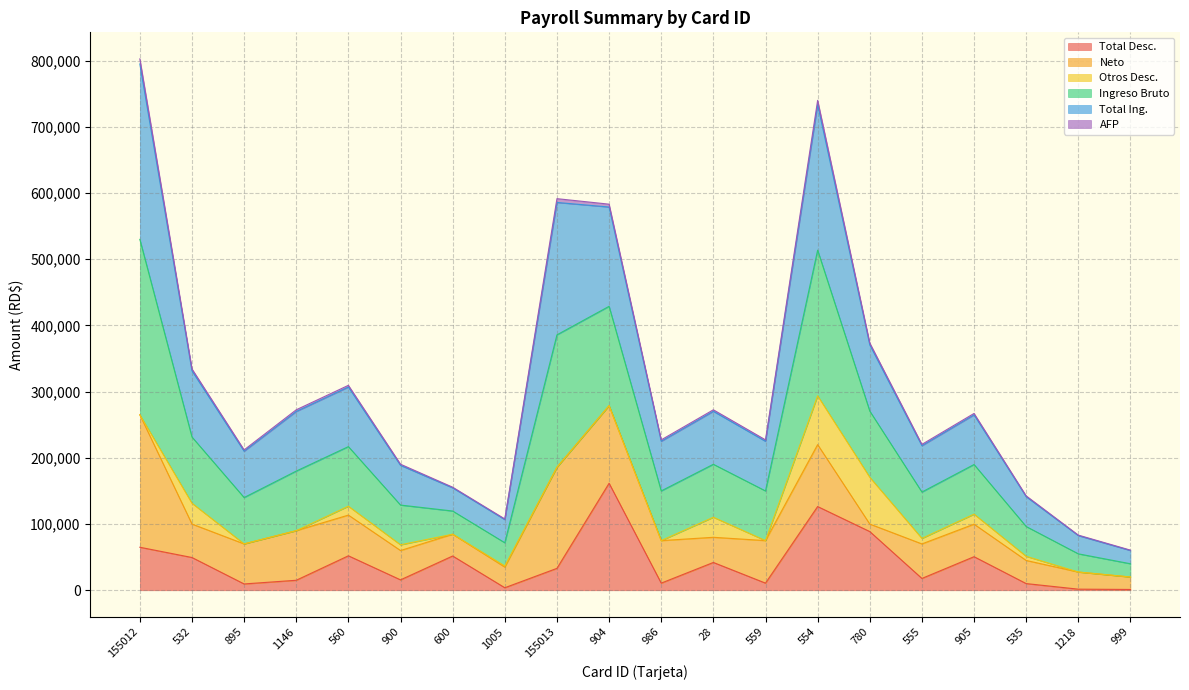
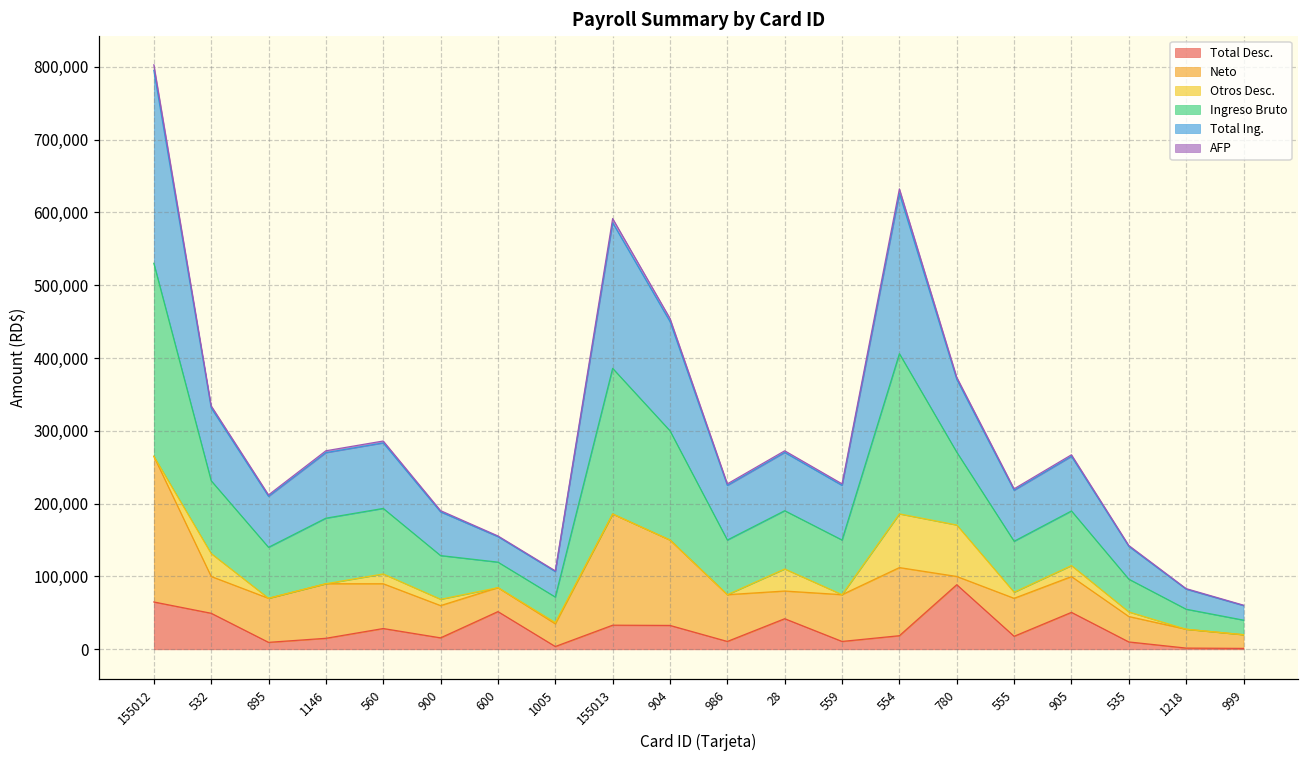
  {
    "Total Desc.": {
      "155012": "60,000",
      "532": "50,000",
      "895": "10,000",
      "1146": "20,000",
-     "560": "50,000",
+     "560": "30,000",
      "900": "20,000",
      "600": "50,000",
      "1005": "0",
      "155013": "30,000",
-     "904": "160,000",
+     "904": "30,000",
      "986": "10,000",
      "28": "40,000",
      "559": "10,000",
-     "554": "130,000",
+     "554": "20,000",
      "780": "90,000",
      "555": "20,000",
      "905": "50,000",
      "535": "10,000",
      "1218": "0",
      "999": "0"
    },
    "Ingreso Bruto": {
      "155012": "270,000",
      "532": "100,000",
      "895": "70,000",
      "1146": "90,000",
      "560": "90,000",
      "900": "60,000",
      "600": "40,000",
      "1005": "30,000",
      "155013": "200,000",
      "904": "150,000",
      "986": "80,000",
      "28": "80,000",
      "559": "80,000",
      "554": "220,000",
      "780": "100,000",
      "555": "70,000",
      "905": "80,000",
      "535": "50,000",
      "1218": "30,000",
      "999": "20,000"
    },
    "Total Ing.": {
      "155012": "270,000",
      "155013": "200,000",
      "904": "150,000",
      "554": "220,000"
    },
    "AFP": {
      "155012": "10,000",
      "155013": "10,000",
      "904": "0",
      "554": "10,000"
    }
  }
